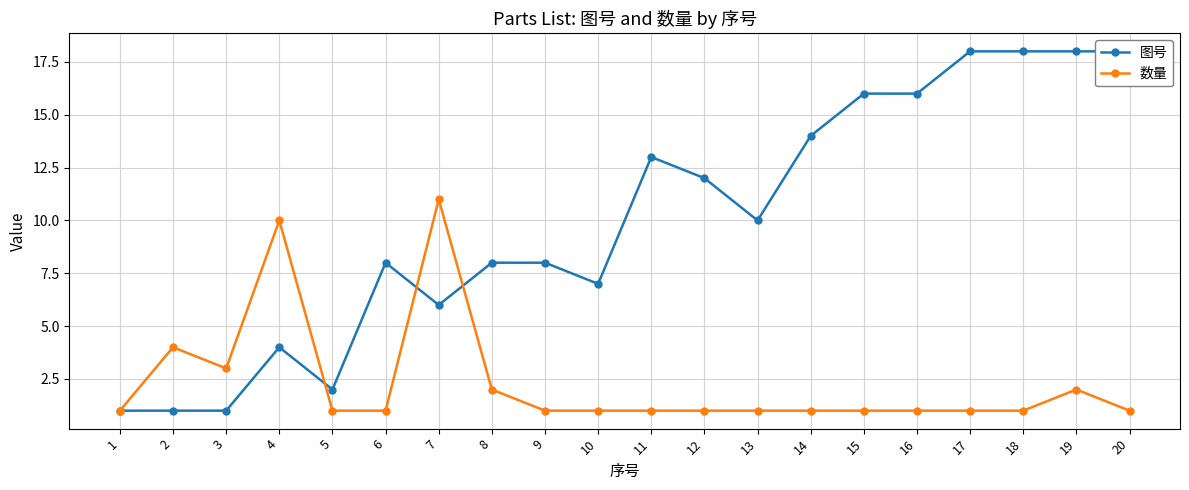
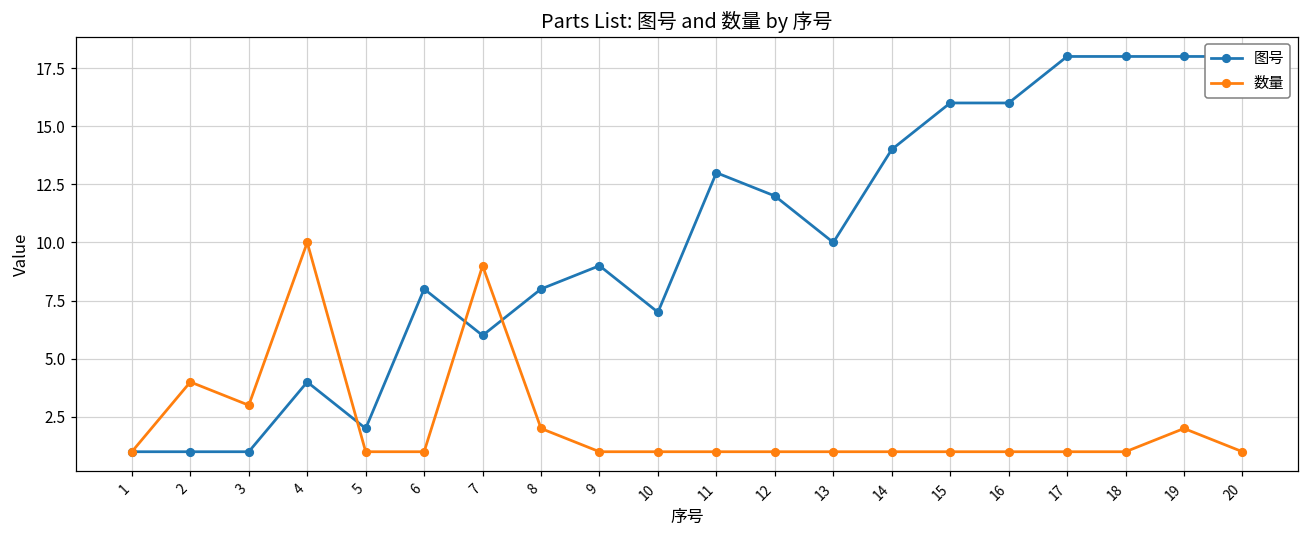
  {
    "图号": {
      "2": 1,
      "3": 1,
      "4": 4,
      "5": 2,
      "6": 8,
      "7": 6,
      "8": 8,
-     "9": 8,
+     "9": 9,
      "10": 7,
      "11": 13,
      "12": 12,
      "13": 10,
      "14": 14,
      "15": 16,
      "16": 16,
      "17": 18,
      "18": 18,
      "19": 18
    },
    "数量": {
      "2": 4,
      "3": 3,
      "4": 10,
      "5": 1,
      "6": 1,
-     "7": 11,
+     "7": 9,
      "8": 2,
      "9": 1,
      "10": 1,
      "11": 1,
      "12": 1,
      "13": 1,
      "14": 1,
      "15": 1,
      "16": 1,
      "17": 1,
      "18": 1,
      "19": 2,
      "20": 1
    }
  }
